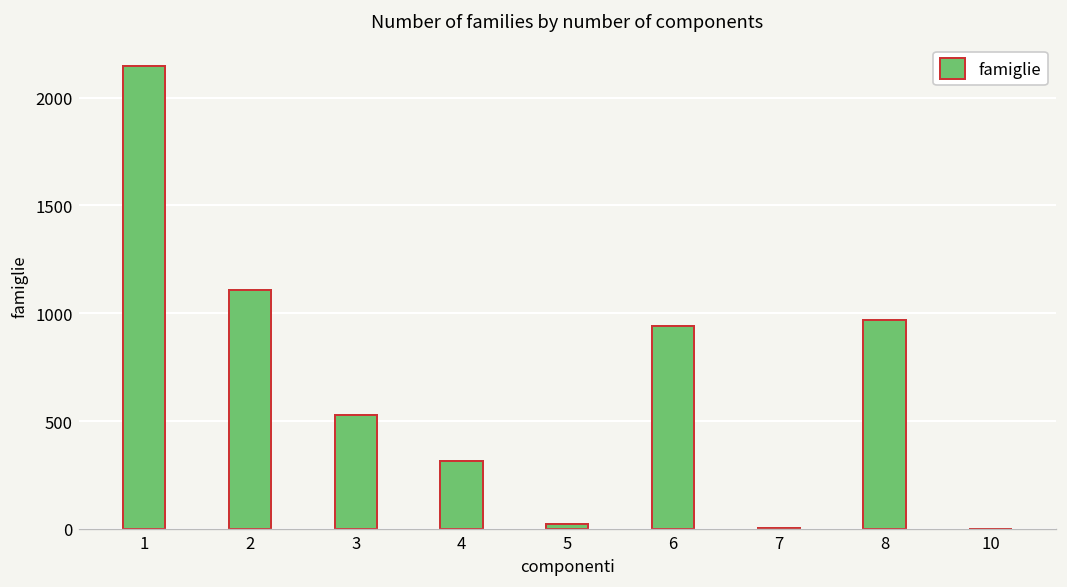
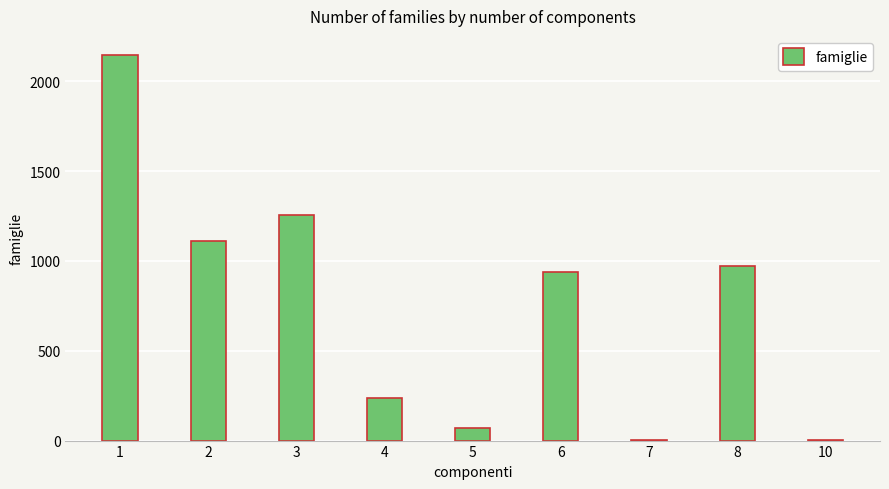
  {
    "1": 2150,
    "2": 1110,
-   "3": 530,
-   "4": 320,
-   "5": 30,
+   "3": 1260,
+   "4": 240,
+   "5": 70,
    "6": 940,
    "8": 970
  }
